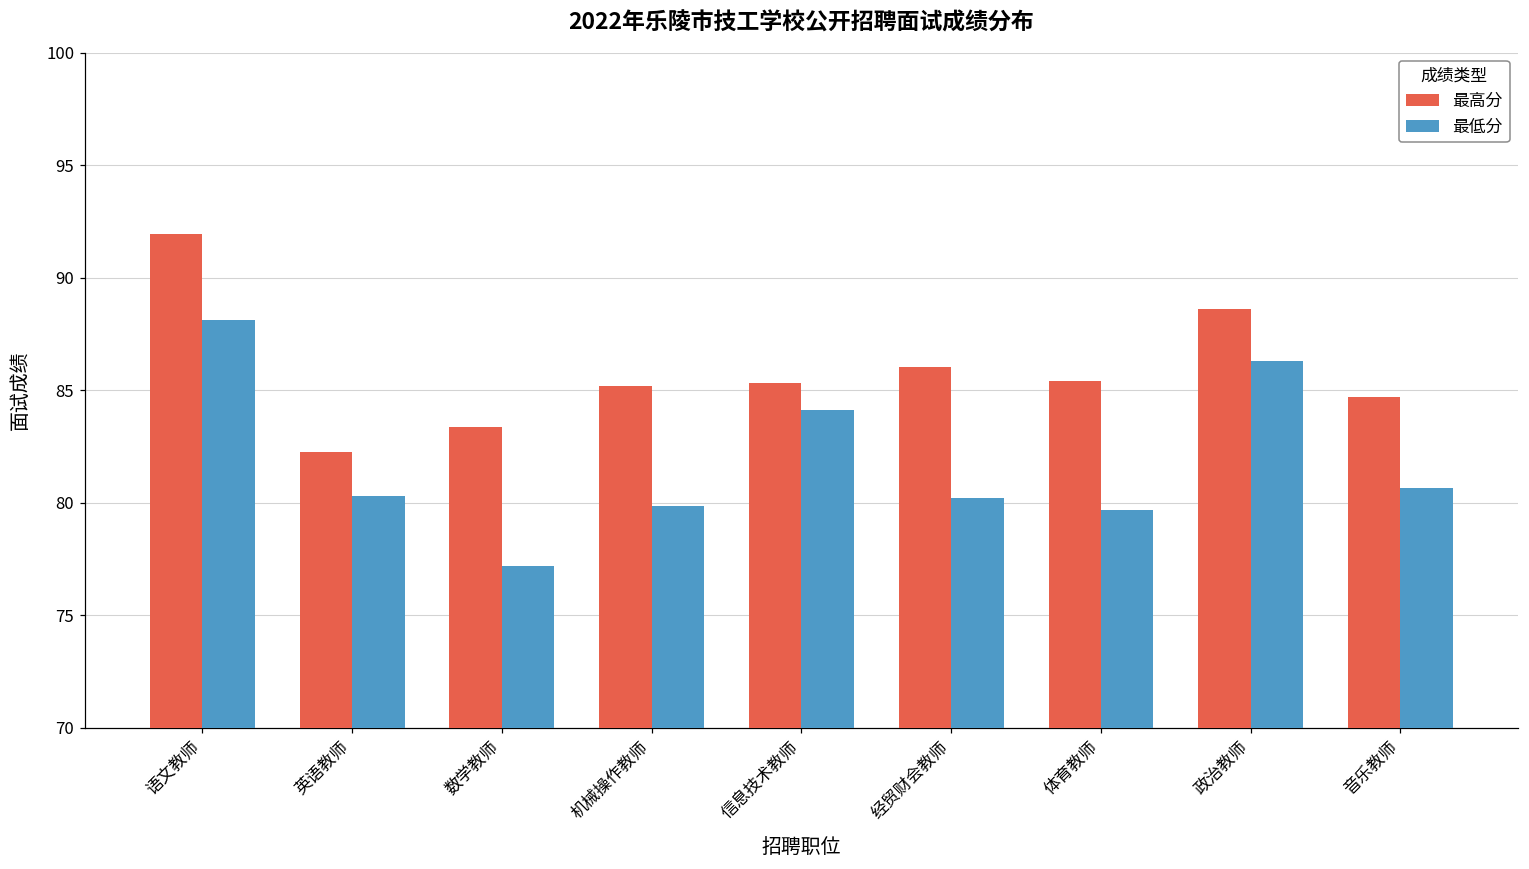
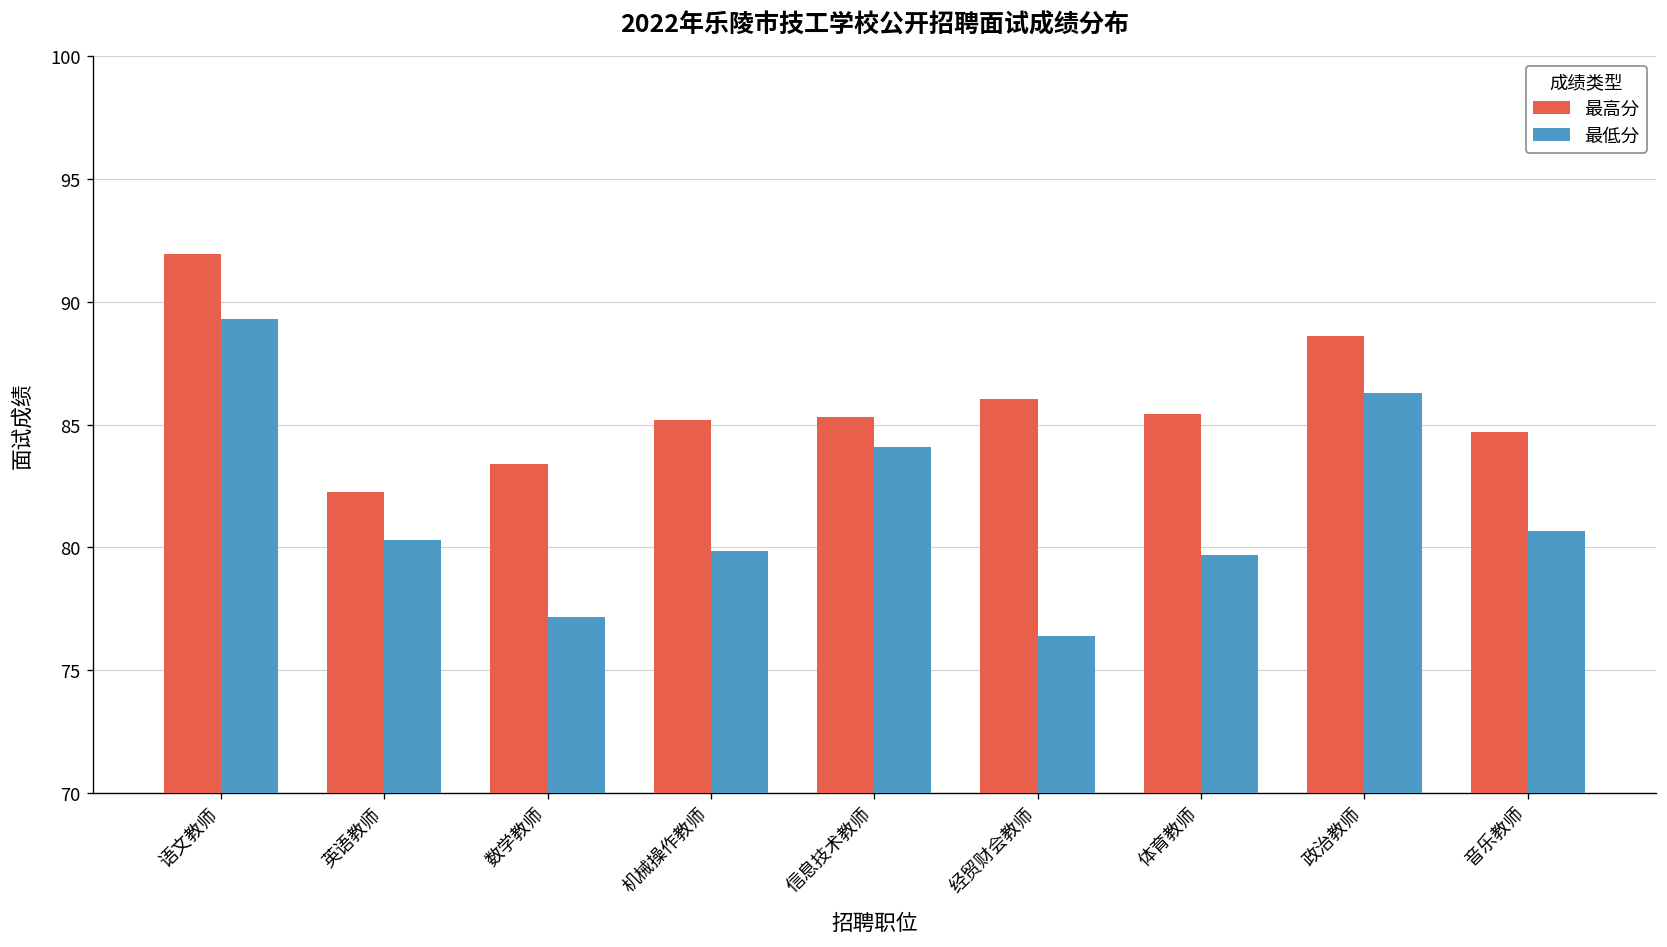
  {
    "最高分": {
      "语文教师": 91.9,
      "英语教师": 82.2,
      "数学教师": 83.4,
      "机械操作教师": 85.2,
      "信息技术教师": 85.3,
      "经贸财会教师": 86.0,
      "体育教师": 85.4,
      "政治教师": 88.6,
      "音乐教师": 84.7
    },
    "最低分": {
-     "语文教师": 88.1,
+     "语文教师": 89.3,
      "英语教师": 80.3,
      "数学教师": 77.2,
      "机械操作教师": 79.9,
      "信息技术教师": 84.1,
-     "经贸财会教师": 80.2,
+     "经贸财会教师": 76.4,
      "体育教师": 79.7,
      "政治教师": 86.3,
      "音乐教师": 80.7
    }
  }
